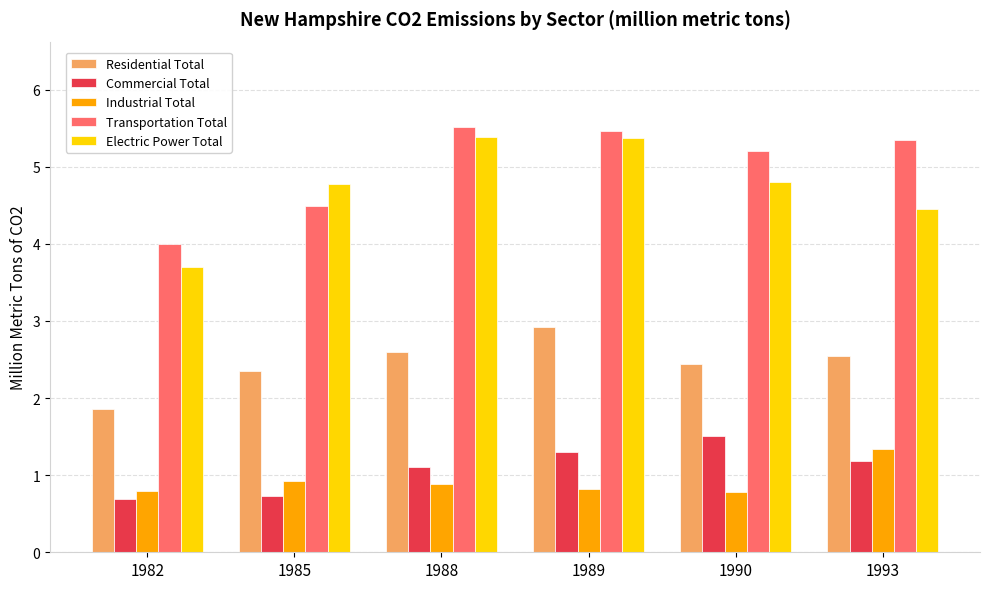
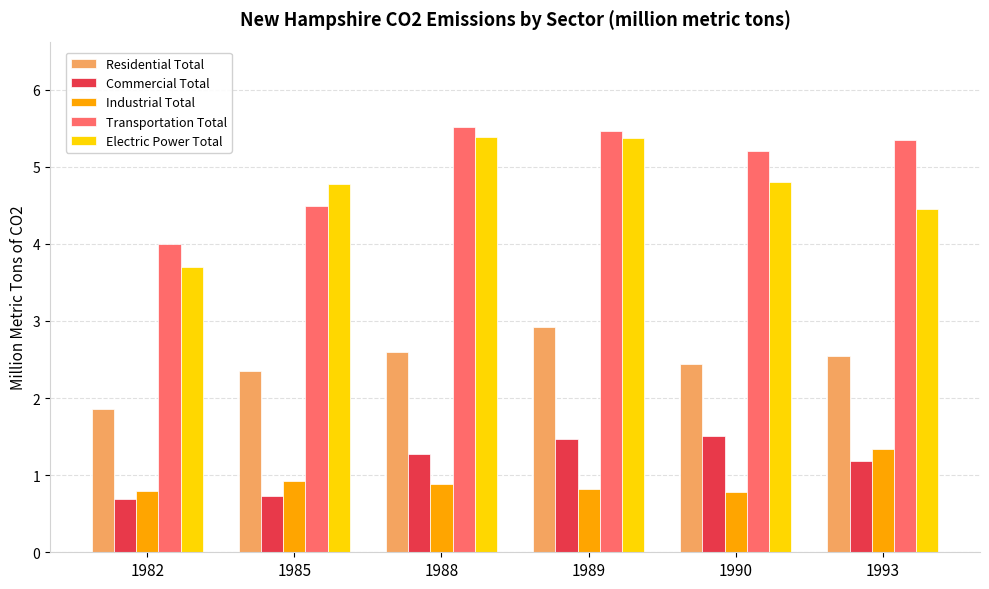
  {
    "Commercial Total": {
      "1982": 0.7,
      "1985": 0.7,
-     "1988": 1.1,
-     "1989": 1.3,
+     "1988": 1.3,
+     "1989": 1.5,
      "1990": 1.5,
      "1993": 1.2
    }
  }
